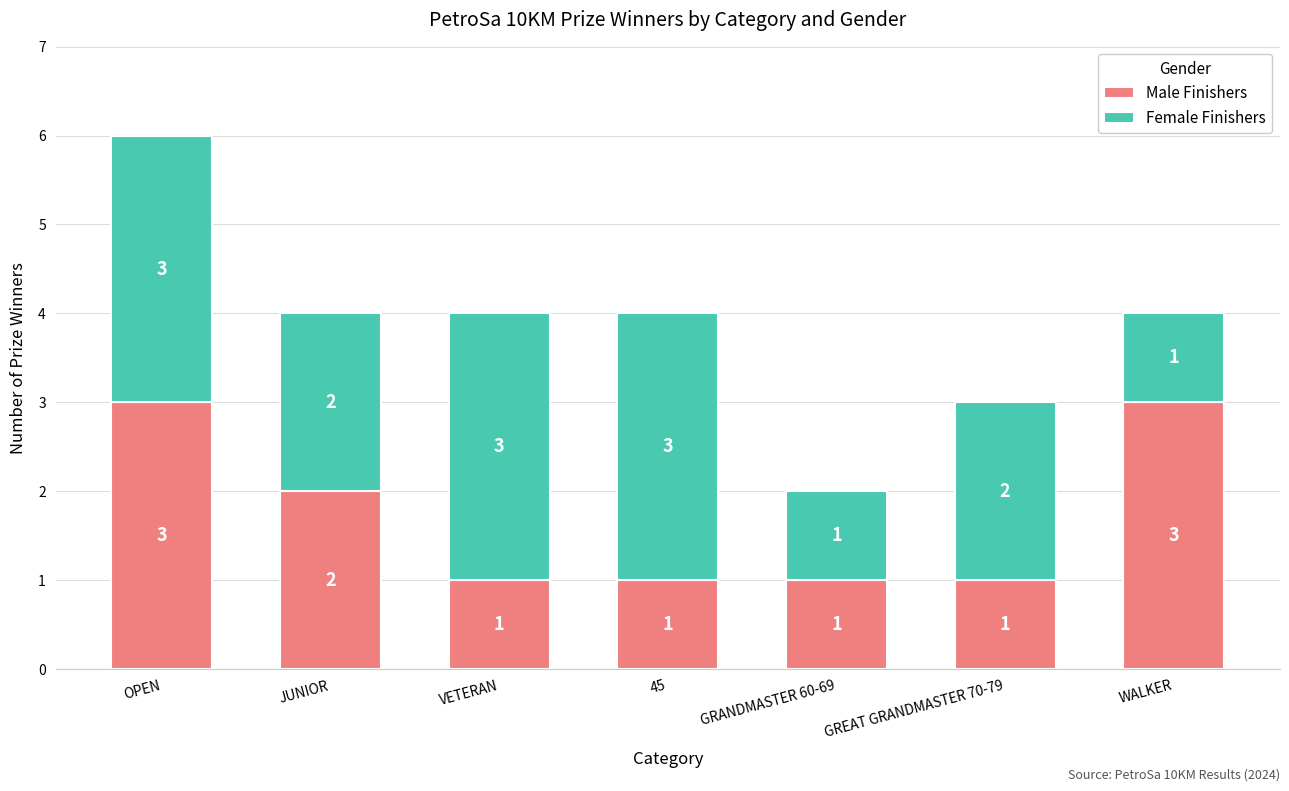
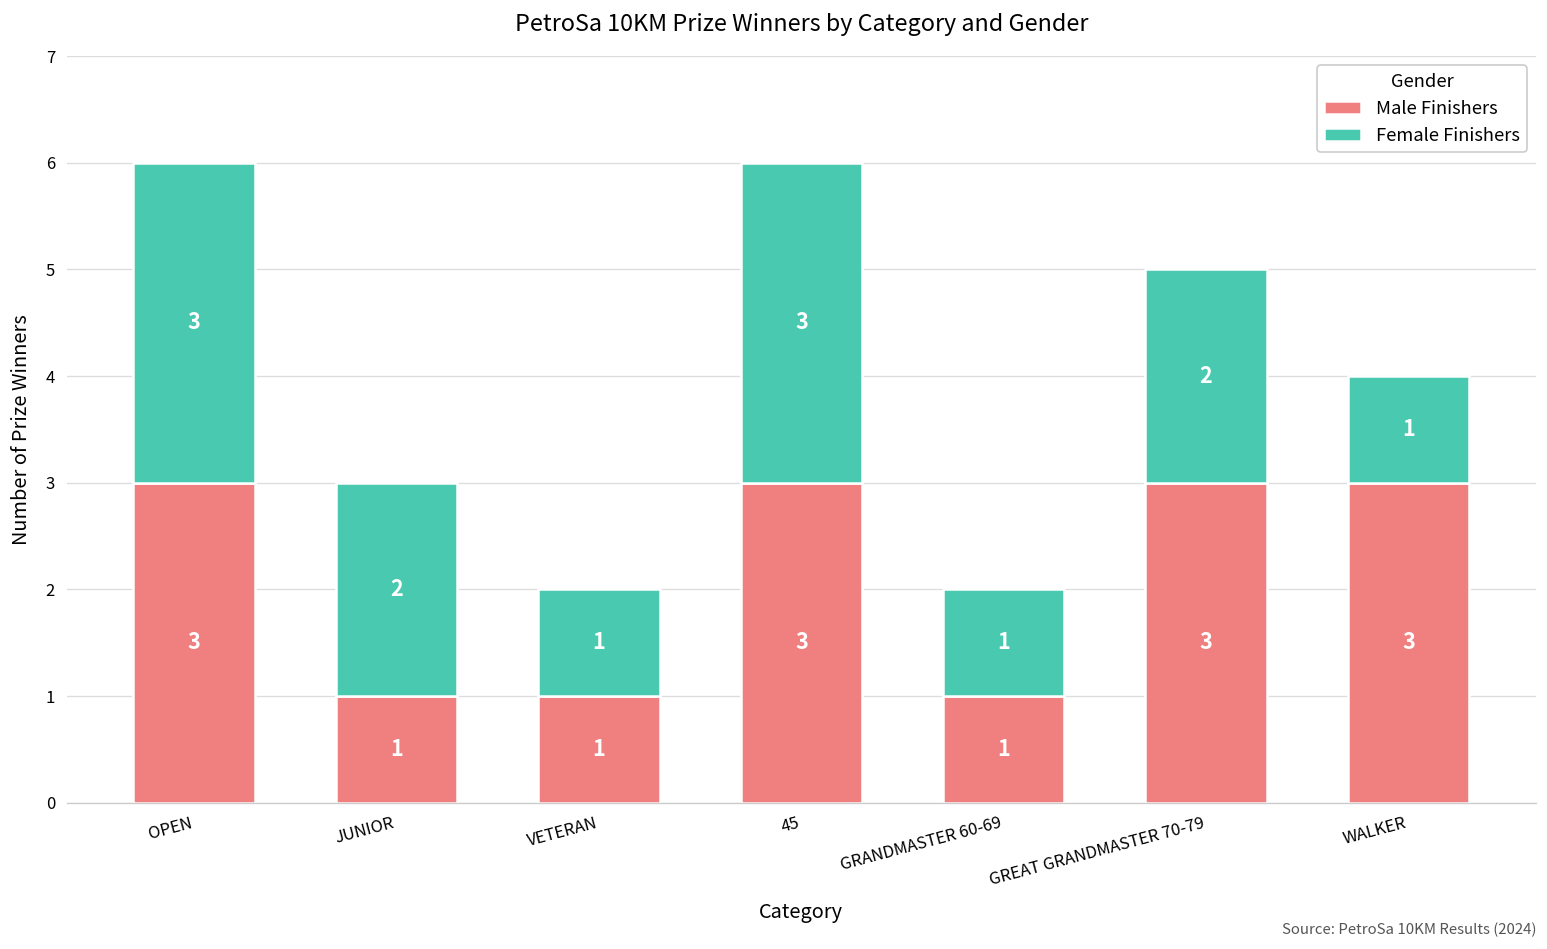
  {
    "Male Finishers": {
      "OPEN": 3,
-     "JUNIOR": 2,
+     "JUNIOR": 1,
      "VETERAN": 1,
-     "45": 1,
+     "45": 3,
      "GRANDMASTER 60-69": 1,
-     "GREAT GRANDMASTER 70-79": 1,
+     "GREAT GRANDMASTER 70-79": 3,
      "WALKER": 3
    },
    "Female Finishers": {
      "OPEN": 3,
      "JUNIOR": 2,
-     "VETERAN": 3,
+     "VETERAN": 1,
      "45": 3,
      "GRANDMASTER 60-69": 1,
      "GREAT GRANDMASTER 70-79": 2,
      "WALKER": 1
    }
  }
